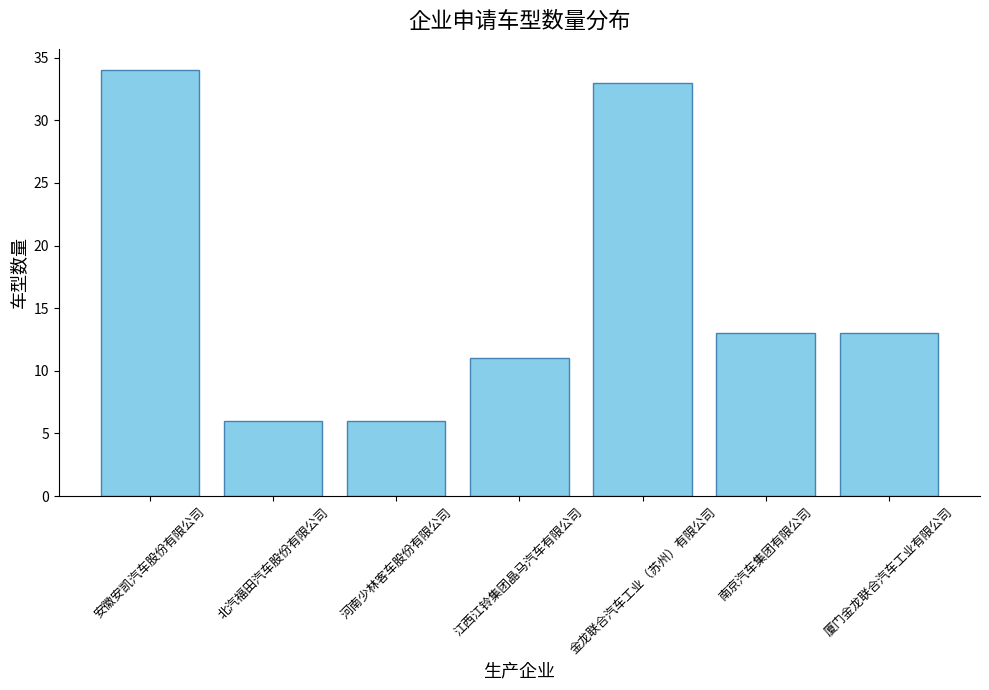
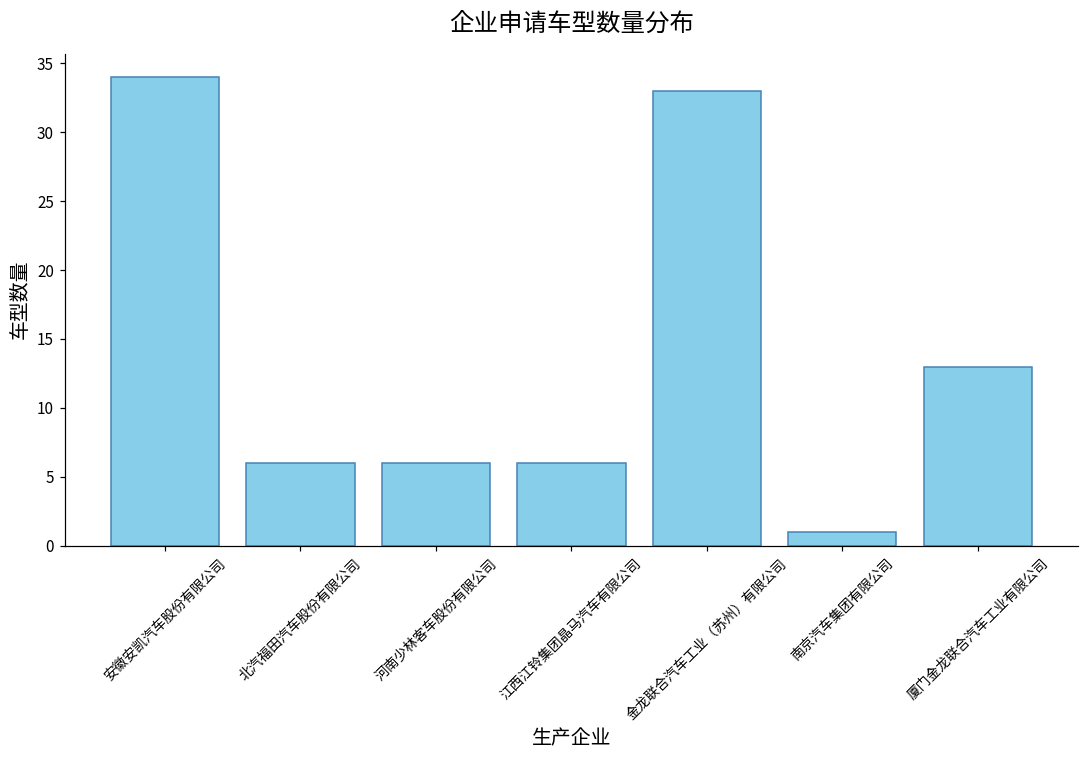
  {
    "安徽安凯汽车股份有限公司": 34,
    "北汽福田汽车股份有限公司": 6,
    "河南少林客车股份有限公司": 6,
-   "江西江铃集团晶马汽车有限公司": 11,
+   "江西江铃集团晶马汽车有限公司": 6,
    "金龙联合汽车工业（苏州）有限公司": 33,
-   "南京汽车集团有限公司": 13,
+   "南京汽车集团有限公司": 1,
    "厦门金龙联合汽车工业有限公司": 13
  }
